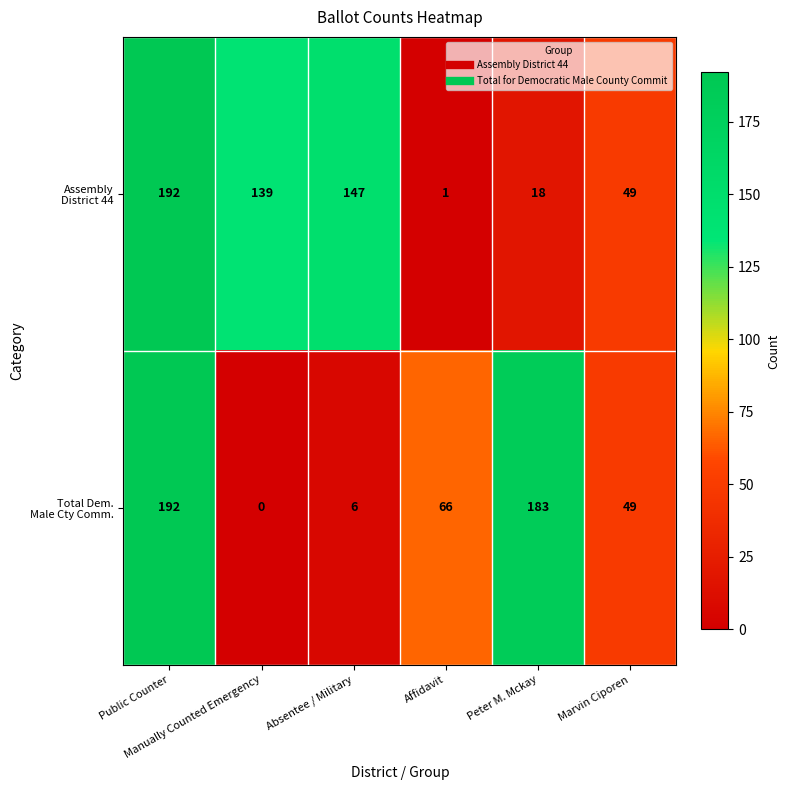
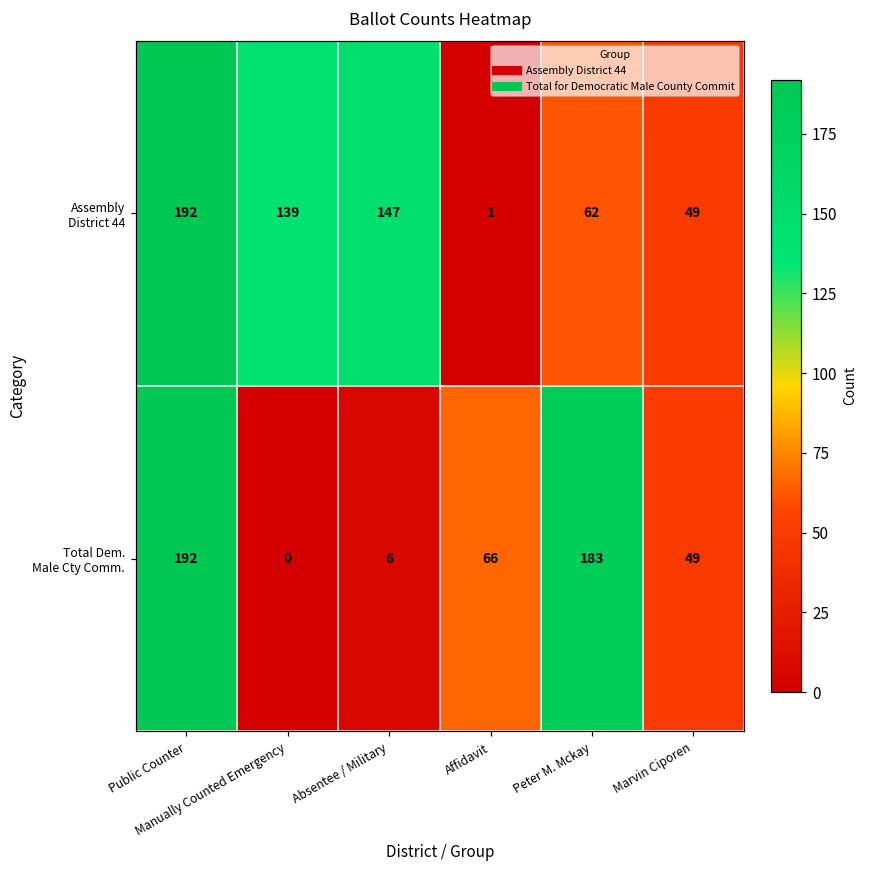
  {
    "Assembly District 44": {
      "Public Counter": 192,
      "Manually Counted Emergency": 139,
      "Absentee / Military": 147,
      "Affidavit": 1,
-     "Peter M. Mckay": 18,
+     "Peter M. Mckay": 62,
      "Marvin Ciporen": 49
    },
    "Total Dem. Male Cty Comm.": {
      "Public Counter": 192,
      "Manually Counted Emergency": 0,
      "Absentee / Military": 6,
      "Affidavit": 66,
      "Peter M. Mckay": 183,
      "Marvin Ciporen": 49
    }
  }
